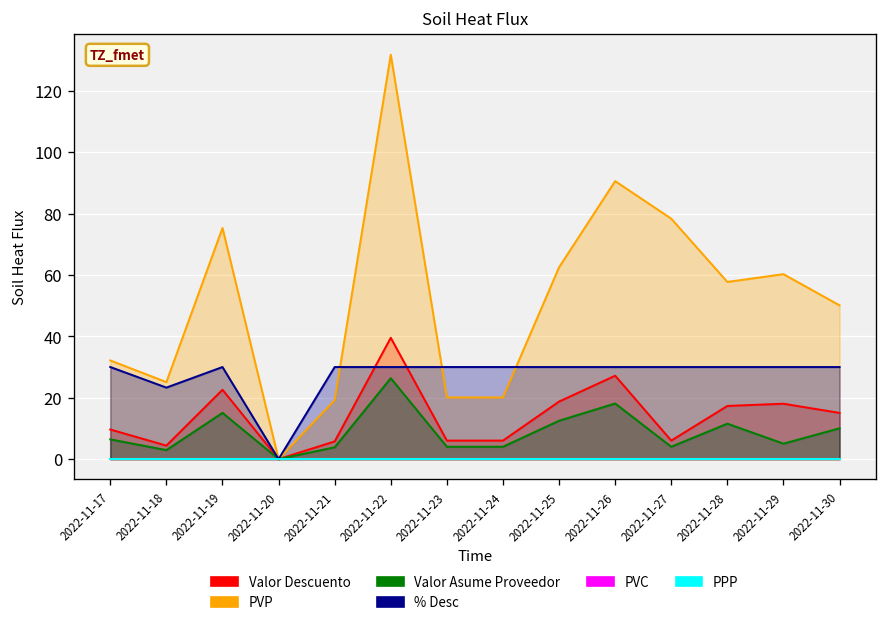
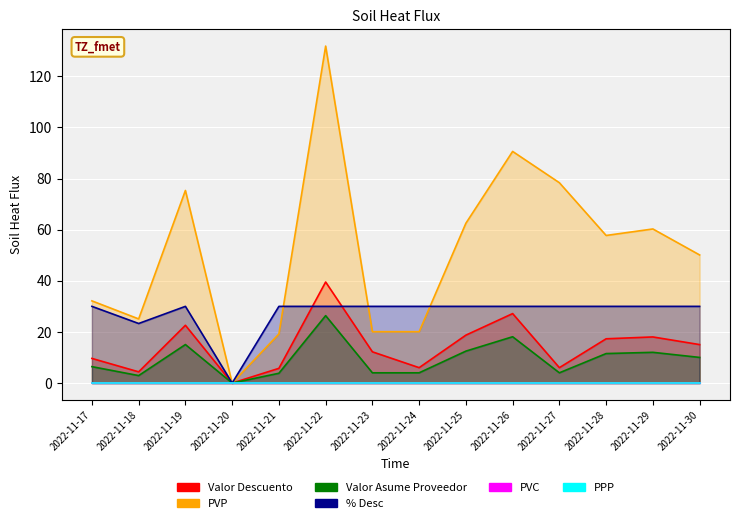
  {
    "Valor Descuento": {
      "2022-11-17": 10,
      "2022-11-18": 4,
      "2022-11-19": 23,
      "2022-11-21": 6,
      "2022-11-22": 40,
-     "2022-11-23": 6,
+     "2022-11-23": 12,
      "2022-11-24": 6,
      "2022-11-25": 19,
      "2022-11-26": 27,
      "2022-11-27": 6,
      "2022-11-28": 17,
      "2022-11-29": 18,
      "2022-11-30": 15
    },
    "PVP": {
      "2022-11-17": 32,
      "2022-11-18": 25,
      "2022-11-19": 75,
      "2022-11-21": 19,
      "2022-11-22": 132,
      "2022-11-23": 20,
      "2022-11-24": 20,
      "2022-11-25": 63,
      "2022-11-26": 91,
      "2022-11-27": 78,
      "2022-11-28": 58,
      "2022-11-29": 60,
      "2022-11-30": 50
    },
    "Valor Asume Proveedor": {
      "2022-11-17": 6,
      "2022-11-18": 3,
      "2022-11-19": 15,
      "2022-11-21": 4,
      "2022-11-22": 26,
      "2022-11-23": 4,
      "2022-11-24": 4,
      "2022-11-25": 12,
      "2022-11-26": 18,
      "2022-11-27": 4,
      "2022-11-28": 12,
-     "2022-11-29": 5,
+     "2022-11-29": 12,
      "2022-11-30": 10
    },
    "% Desc": {
      "2022-11-17": 30,
      "2022-11-18": 23,
      "2022-11-19": 30,
      "2022-11-21": 30,
      "2022-11-22": 30,
      "2022-11-23": 30,
      "2022-11-24": 30,
      "2022-11-25": 30,
      "2022-11-26": 30,
      "2022-11-27": 30,
      "2022-11-28": 30,
      "2022-11-29": 30,
      "2022-11-30": 30
    },
    "PPP": {
      "2022-11-17": 0,
      "2022-11-18": 0,
      "2022-11-19": 0,
      "2022-11-21": 0,
      "2022-11-22": 0,
      "2022-11-23": 0,
      "2022-11-24": 0,
      "2022-11-25": 0,
      "2022-11-26": 0,
      "2022-11-27": 0,
      "2022-11-28": 0,
      "2022-11-29": 0,
      "2022-11-30": 0
    }
  }
